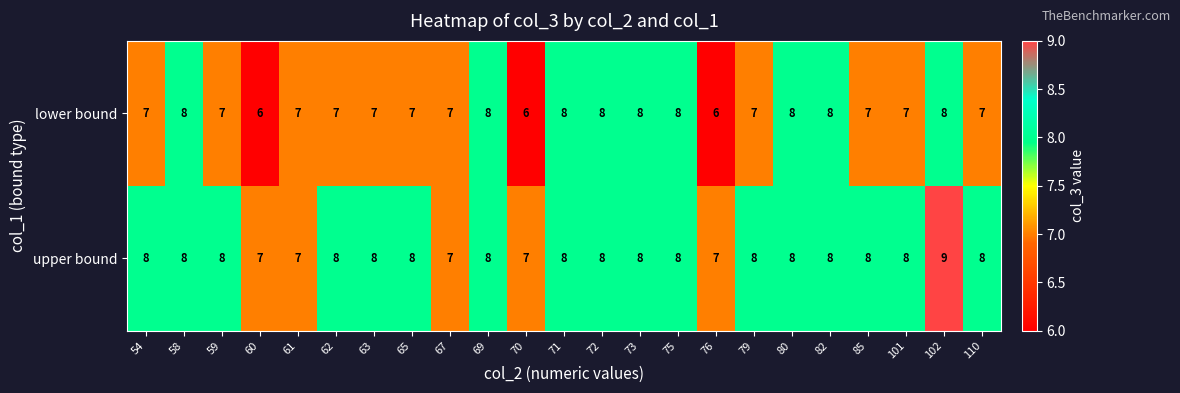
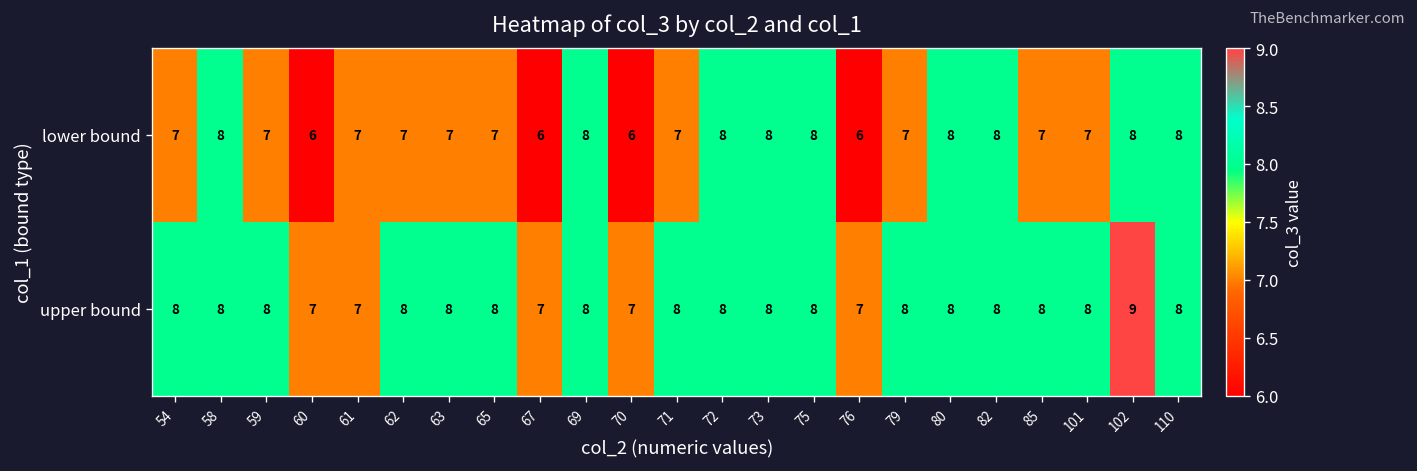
  {
    "lower bound": {
      "54": 7,
      "58": 8,
      "59": 7,
      "60": 6,
      "61": 7,
      "62": 7,
      "63": 7,
      "65": 7,
-     "67": 7,
+     "67": 6,
      "69": 8,
      "70": 6,
-     "71": 8,
+     "71": 7,
      "72": 8,
      "73": 8,
      "75": 8,
      "76": 6,
      "79": 7,
      "80": 8,
      "82": 8,
      "85": 7,
      "101": 7,
      "102": 8,
-     "110": 7
+     "110": 8
    },
    "upper bound": {
      "54": 8,
      "58": 8,
      "59": 8,
      "60": 7,
      "61": 7,
      "62": 8,
      "63": 8,
      "65": 8,
      "67": 7,
      "69": 8,
      "70": 7,
      "71": 8,
      "72": 8,
      "73": 8,
      "75": 8,
      "76": 7,
      "79": 8,
      "80": 8,
      "82": 8,
      "85": 8,
      "101": 8,
      "102": 9,
      "110": 8
    }
  }
